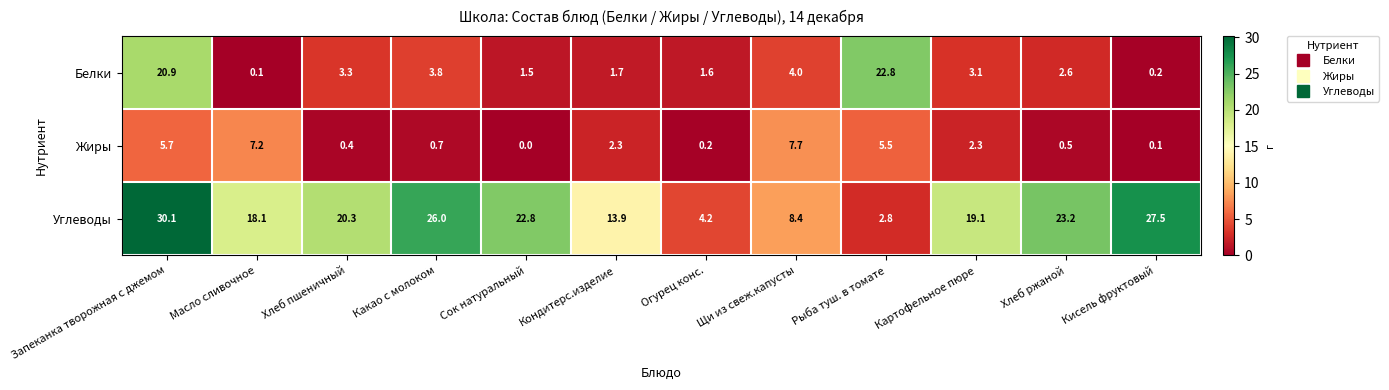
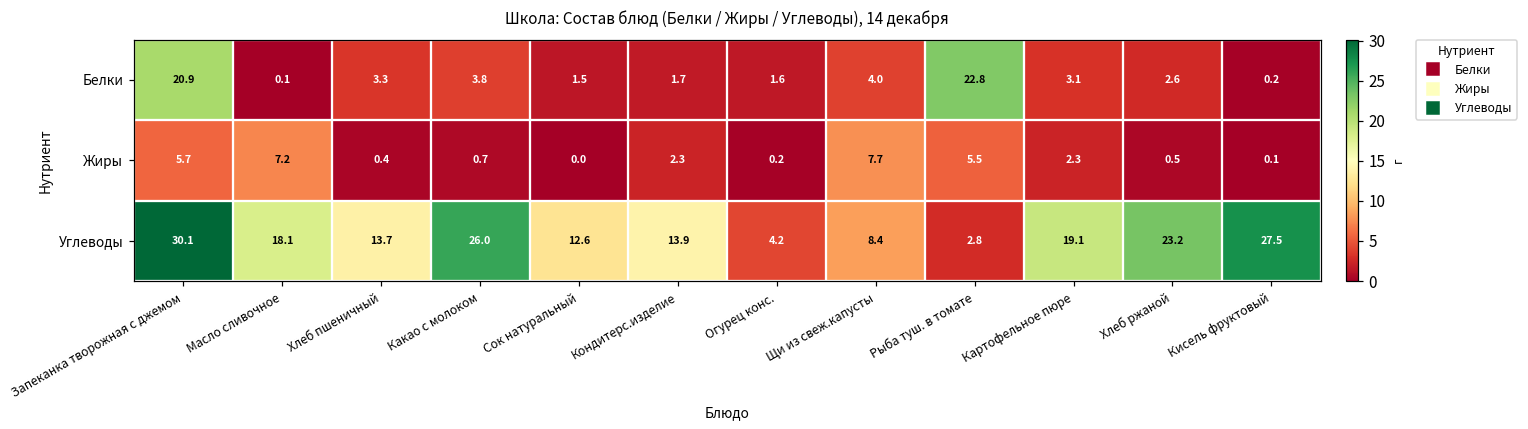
  {
    "Белки": {
      "Запеканка творожная с джемом": 20.9,
      "Масло сливочное": 0.1,
      "Хлеб пшеничный": 3.3,
      "Какао с молоком": 3.8,
      "Сок натуральный": 1.5,
      "Кондитерс.изделие": 1.7,
      "Огурец конс.": 1.6,
      "Щи из свеж.капусты": 4.0,
      "Рыба туш. в томате": 22.8,
      "Картофельное пюре": 3.1,
      "Хлеб ржаной": 2.6,
      "Кисель фруктовый": 0.2
    },
    "Жиры": {
      "Запеканка творожная с джемом": 5.7,
      "Масло сливочное": 7.2,
      "Хлеб пшеничный": 0.4,
      "Какао с молоком": 0.7,
      "Сок натуральный": 0.0,
      "Кондитерс.изделие": 2.3,
      "Огурец конс.": 0.2,
      "Щи из свеж.капусты": 7.7,
      "Рыба туш. в томате": 5.5,
      "Картофельное пюре": 2.3,
      "Хлеб ржаной": 0.5,
      "Кисель фруктовый": 0.1
    },
    "Углеводы": {
      "Запеканка творожная с джемом": 30.1,
      "Масло сливочное": 18.1,
-     "Хлеб пшеничный": 20.3,
+     "Хлеб пшеничный": 13.7,
      "Какао с молоком": 26.0,
-     "Сок натуральный": 22.8,
+     "Сок натуральный": 12.6,
      "Кондитерс.изделие": 13.9,
      "Огурец конс.": 4.2,
      "Щи из свеж.капусты": 8.4,
      "Рыба туш. в томате": 2.8,
      "Картофельное пюре": 19.1,
      "Хлеб ржаной": 23.2,
      "Кисель фруктовый": 27.5
    }
  }
